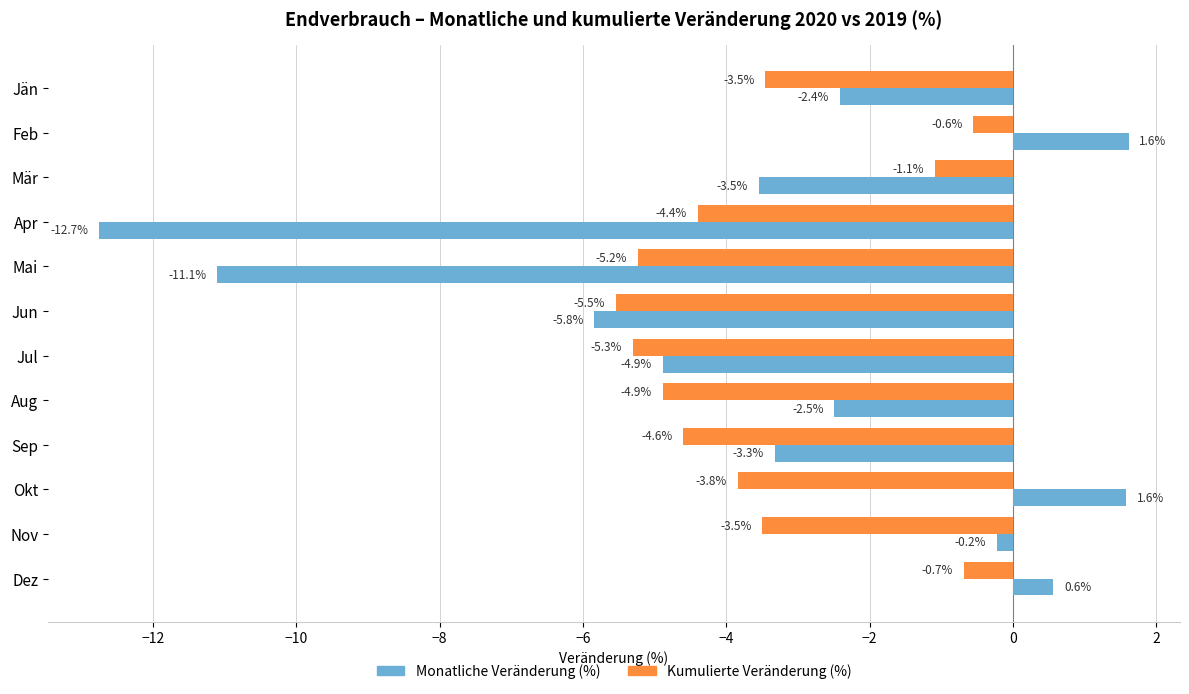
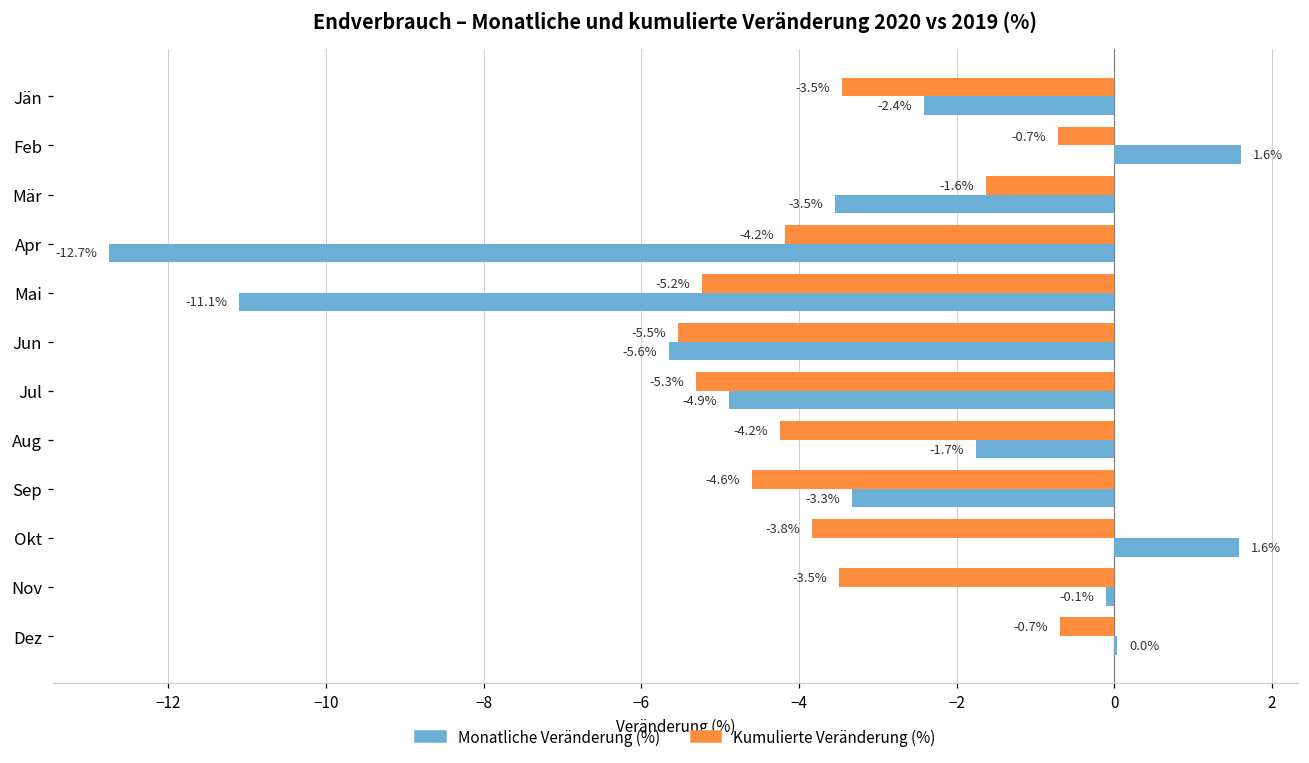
  {
    "Monatliche Veränderung (%)": {
      "Jän": "-2.4%",
      "Feb": "1.6%",
      "Mär": "-3.5%",
      "Apr": "-12.7%",
      "Mai": "-11.1%",
-     "Jun": "-5.8%",
+     "Jun": "-5.6%",
      "Jul": "-4.9%",
-     "Aug": "-2.5%",
+     "Aug": "-1.7%",
      "Sep": "-3.3%",
      "Okt": "1.6%",
-     "Nov": "-0.2%",
-     "Dez": "0.6%"
+     "Nov": "-0.1%",
+     "Dez": "0.0%"
    },
    "Kumulierte Veränderung (%)": {
      "Jän": "-3.5%",
-     "Feb": "-0.6%",
-     "Mär": "-1.1%",
-     "Apr": "-4.4%",
+     "Feb": "-0.7%",
+     "Mär": "-1.6%",
+     "Apr": "-4.2%",
      "Mai": "-5.2%",
      "Jun": "-5.5%",
      "Jul": "-5.3%",
-     "Aug": "-4.9%",
+     "Aug": "-4.2%",
      "Sep": "-4.6%",
      "Okt": "-3.8%",
      "Nov": "-3.5%",
      "Dez": "-0.7%"
    }
  }
